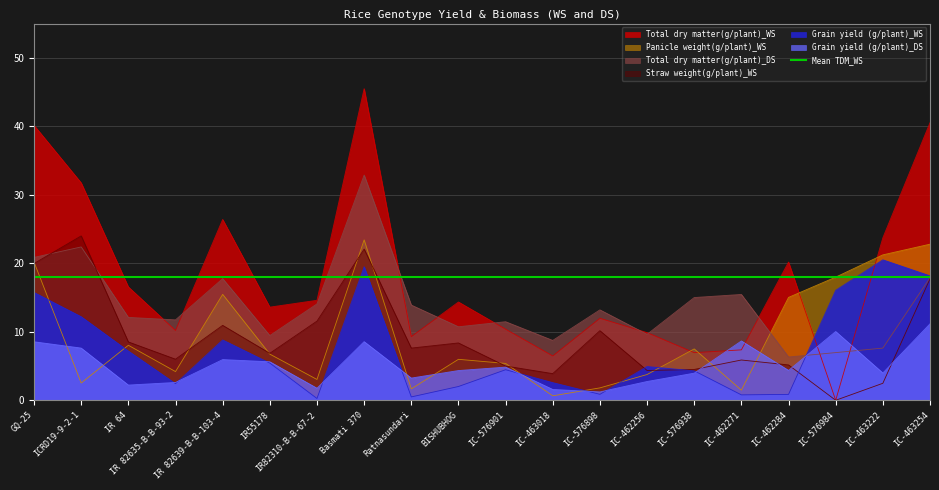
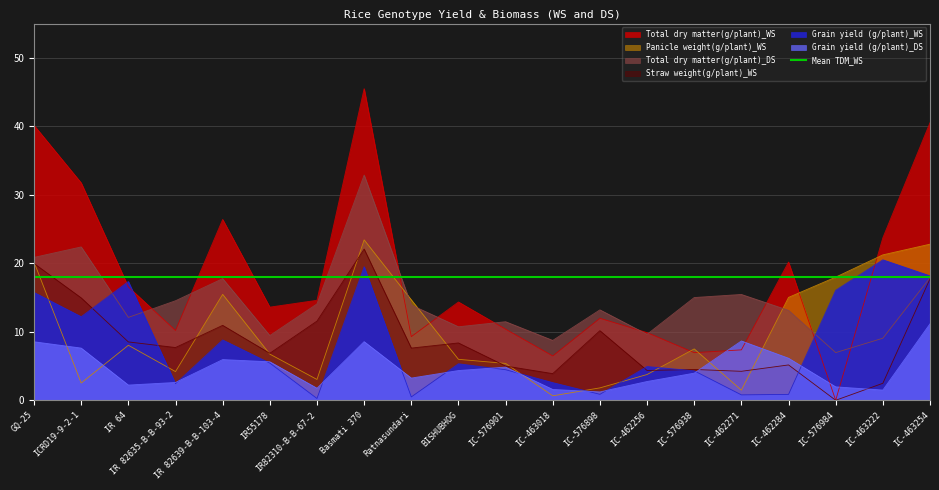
  {
    "Total dry matter(g/plant)_WS": {
      "GQ-25": 40,
      "ICRD19-9-2-1": 32,
      "IR 64": 17,
      "IR 82635-B-B-93-2": 10,
      "IR 82639-B-B-103-4": 26,
      "IR55178": 14,
      "IR82310-B-B-67-2": 15,
      "Basmati 370": 46,
      "Ratnasundari": 9,
      "BISHUBHOG": 14,
      "IC-576901": 10,
      "IC-463018": 6,
      "IC-576898": 12,
      "IC-576938": 7,
      "IC-462271": 7,
      "IC-462284": 20,
      "IC-463222": 24,
      "IC-463254": 41
    },
    "Panicle weight(g/plant)_WS": {
      "ICRD19-9-2-1": 3,
      "IR 64": 8,
      "IR 82635-B-B-93-2": 4,
      "IR 82639-B-B-103-4": 15,
      "IR82310-B-B-67-2": 3,
      "Basmati 370": 23,
-     "Ratnasundari": 2,
+     "Ratnasundari": 15,
      "BISHUBHOG": 6,
      "IC-576901": 5,
      "IC-463018": 1,
      "IC-576898": 2,
      "IC-462256": 4,
      "IC-576938": 8,
      "IC-462271": 1,
      "IC-462284": 15,
      "IC-576984": 18,
      "IC-463222": 21,
      "IC-463254": 23
    },
    "Total dry matter(g/plant)_DS": {
      "GQ-25": 21,
      "ICRD19-9-2-1": 22,
      "IR 64": 12,
-     "IR 82635-B-B-93-2": 12,
+     "IR 82635-B-B-93-2": 15,
      "IR 82639-B-B-103-4": 18,
      "IR55178": 9,
      "IR82310-B-B-67-2": 14,
      "Basmati 370": 33,
      "Ratnasundari": 14,
      "BISHUBHOG": 11,
      "IC-576901": 11,
      "IC-463018": 9,
      "IC-576898": 13,
      "IC-576938": 15,
      "IC-462271": 15,
-     "IC-462284": 6,
+     "IC-462284": 13,
      "IC-576984": 7,
-     "IC-463222": 8
+     "IC-463222": 9
    },
    "Straw weight(g/plant)_WS": {
-     "ICRD19-9-2-1": 24,
+     "ICRD19-9-2-1": 15,
      "IR 64": 9,
-     "IR 82635-B-B-93-2": 6,
+     "IR 82635-B-B-93-2": 8,
      "IR 82639-B-B-103-4": 11,
      "IR82310-B-B-67-2": 12,
      "Basmati 370": 22,
      "Ratnasundari": 8,
      "BISHUBHOG": 8,
      "IC-463018": 4,
      "IC-576898": 10,
      "IC-462256": 4,
-     "IC-462271": 6,
+     "IC-462271": 4,
      "IC-462284": 5,
      "IC-463222": 2
    },
    "Grain yield (g/plant)_WS": {
      "GQ-25": 16,
      "ICRD19-9-2-1": 12,
-     "IR 64": 7,
+     "IR 64": 17,
      "IR 82639-B-B-103-4": 9,
      "IR82310-B-B-67-2": 0,
      "Basmati 370": 20,
      "Ratnasundari": 0,
-     "BISHUBHOG": 2,
+     "BISHUBHOG": 5,
      "IC-576901": 4,
      "IC-463018": 3,
      "IC-462256": 5,
      "IC-462271": 1,
      "IC-462284": 1,
      "IC-576984": 16,
      "IC-463222": 21
    },
    "Grain yield (g/plant)_DS": {
      "GQ-25": 9,
      "ICRD19-9-2-1": 8,
      "IR 64": 2,
      "IR 82639-B-B-103-4": 6,
      "IR82310-B-B-67-2": 2,
      "Basmati 370": 9,
      "Ratnasundari": 3,
      "BISHUBHOG": 4,
      "IC-463018": 2,
      "IC-462256": 3,
      "IC-462271": 9,
-     "IC-462284": 4,
-     "IC-576984": 10,
-     "IC-463222": 4,
+     "IC-462284": 6,
+     "IC-576984": 2,
+     "IC-463222": 1,
      "IC-463254": 11
    }
  }
